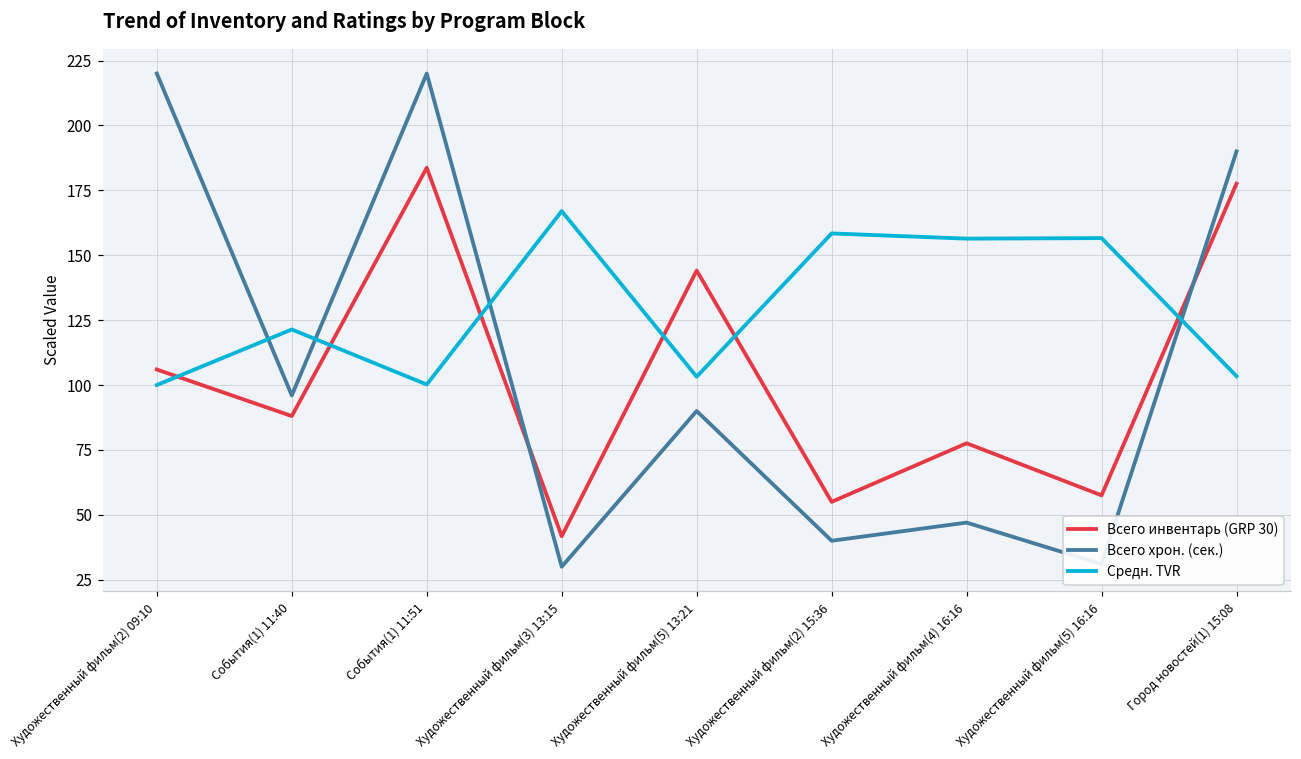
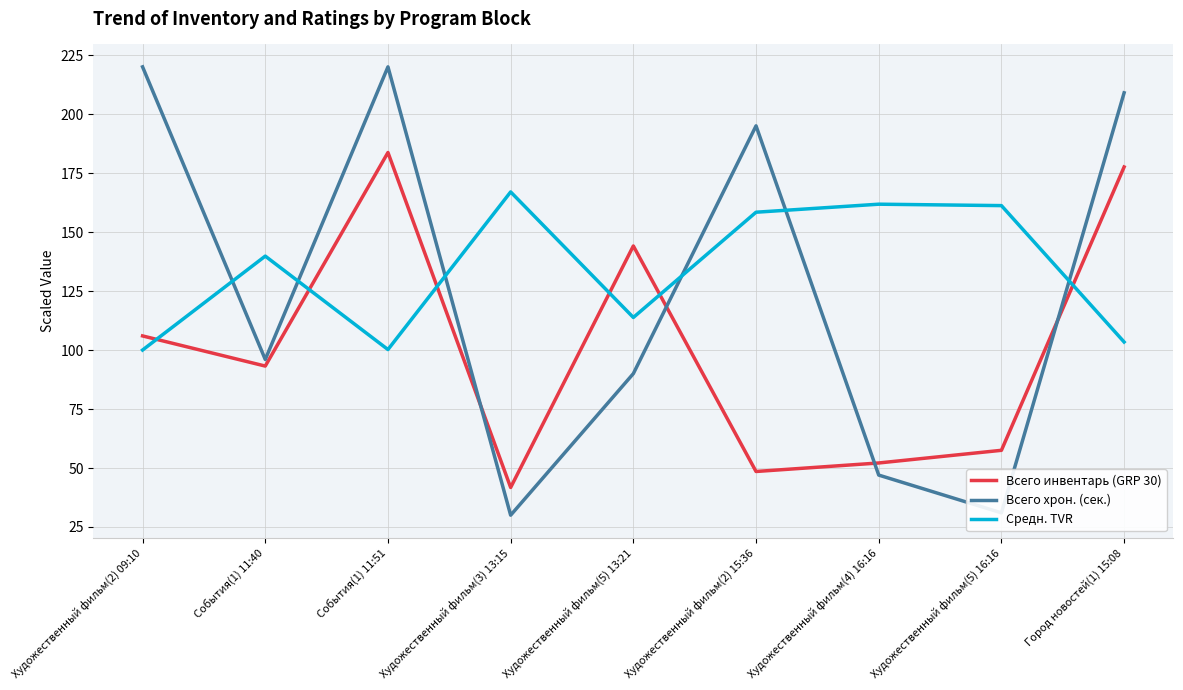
  {
    "Всего инвентарь (GRP 30)": {
      "Художественный фильм(2) 09:10": 106,
-     "События(1) 11:40": 88,
+     "События(1) 11:40": 93,
      "События(1) 11:51": 184,
      "Художественный фильм(3) 13:15": 42,
      "Художественный фильм(5) 13:21": 144,
-     "Художественный фильм(2) 15:36": 55,
-     "Художественный фильм(4) 16:16": 78,
+     "Художественный фильм(2) 15:36": 49,
+     "Художественный фильм(4) 16:16": 52,
      "Художественный фильм(5) 16:16": 57,
      "Город новостей(1) 15:08": 178
    },
    "Всего хрон. (сек.)": {
      "Художественный фильм(2) 09:10": 220,
      "События(1) 11:40": 96,
      "События(1) 11:51": 220,
      "Художественный фильм(3) 13:15": 30,
      "Художественный фильм(5) 13:21": 90,
-     "Художественный фильм(2) 15:36": 40,
+     "Художественный фильм(2) 15:36": 195,
      "Художественный фильм(4) 16:16": 47,
-     "Город новостей(1) 15:08": 190
+     "Город новостей(1) 15:08": 209
    },
    "Средн. TVR": {
      "Художественный фильм(2) 09:10": 100,
-     "События(1) 11:40": 121,
+     "События(1) 11:40": 140,
      "События(1) 11:51": 100,
      "Художественный фильм(3) 13:15": 167,
-     "Художественный фильм(5) 13:21": 103,
+     "Художественный фильм(5) 13:21": 114,
      "Художественный фильм(2) 15:36": 158,
-     "Художественный фильм(4) 16:16": 156,
-     "Художественный фильм(5) 16:16": 157,
+     "Художественный фильм(4) 16:16": 162,
+     "Художественный фильм(5) 16:16": 161,
      "Город новостей(1) 15:08": 103
    }
  }
